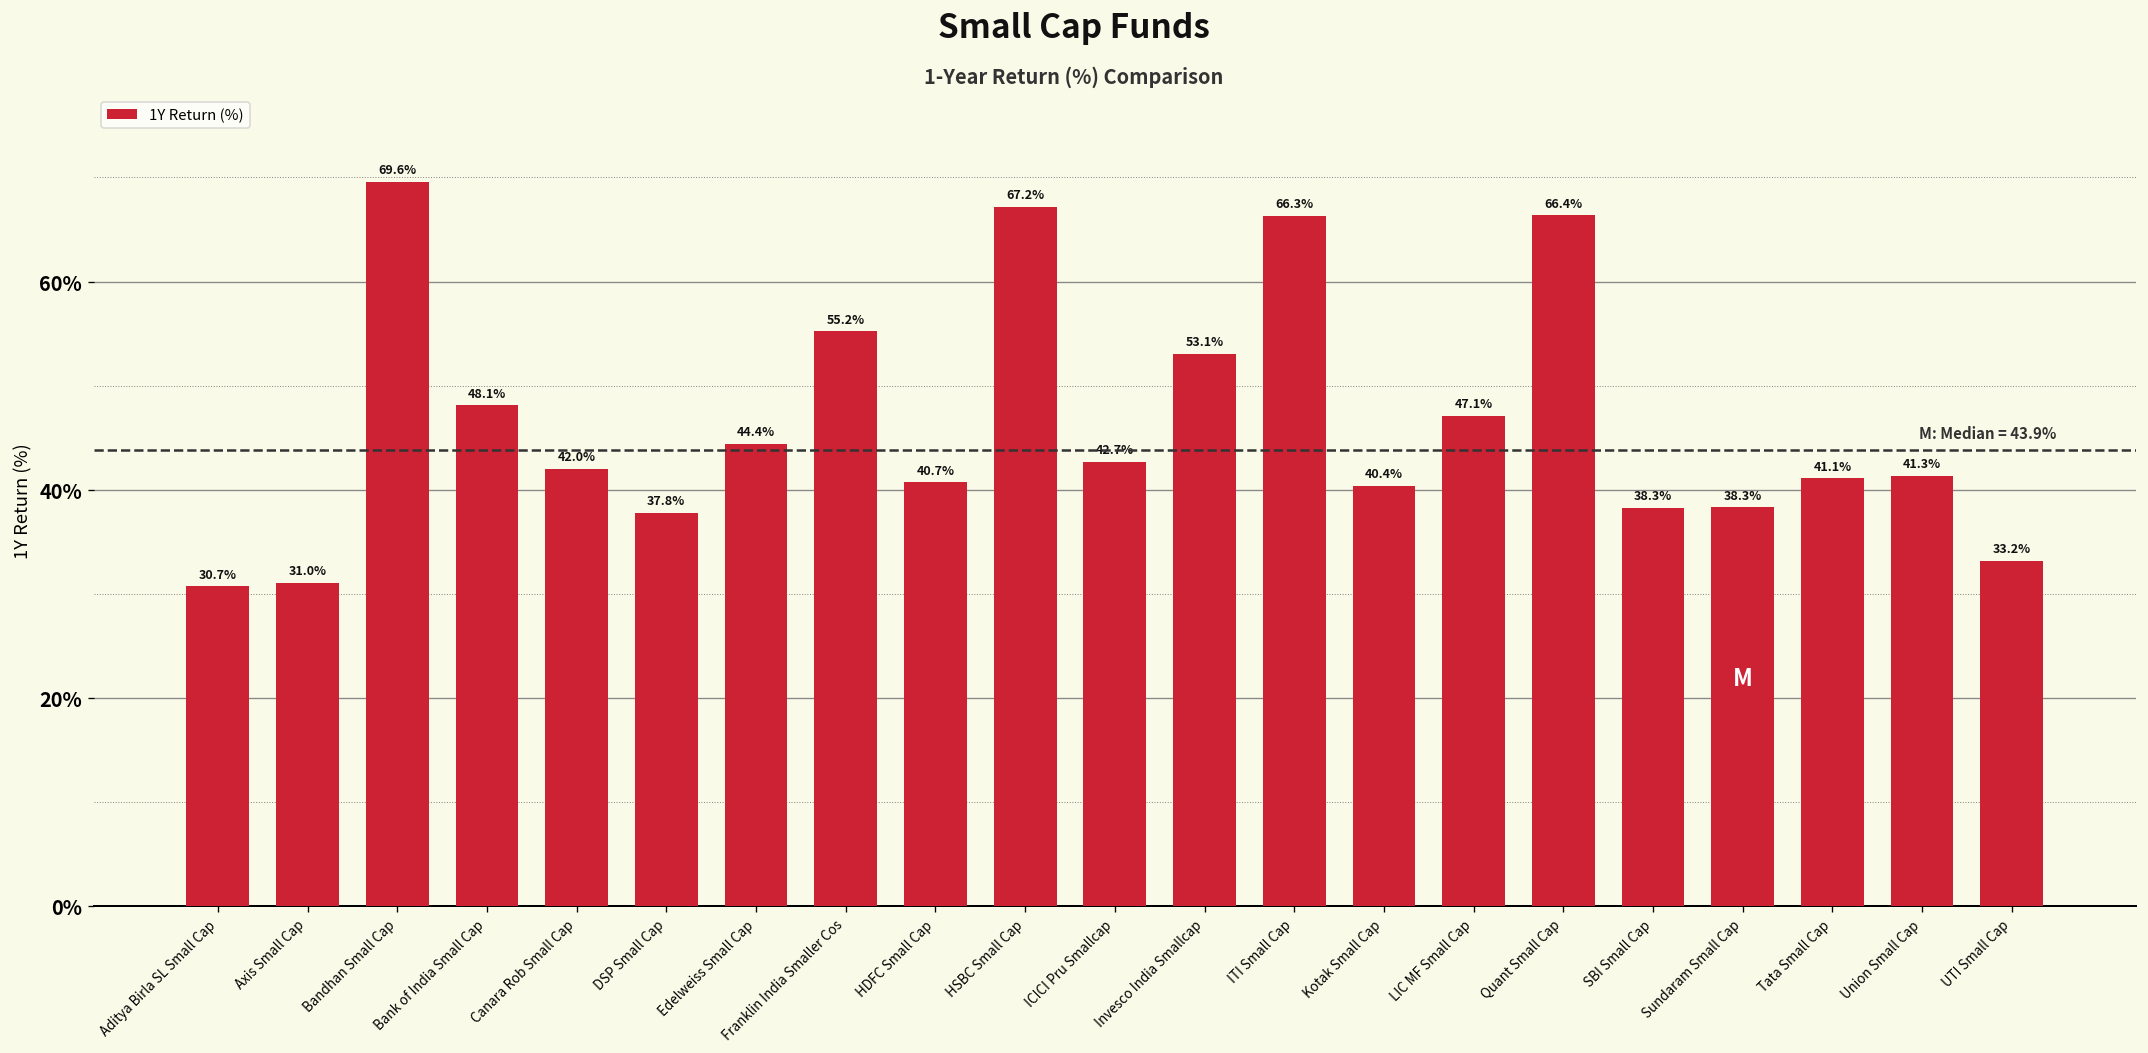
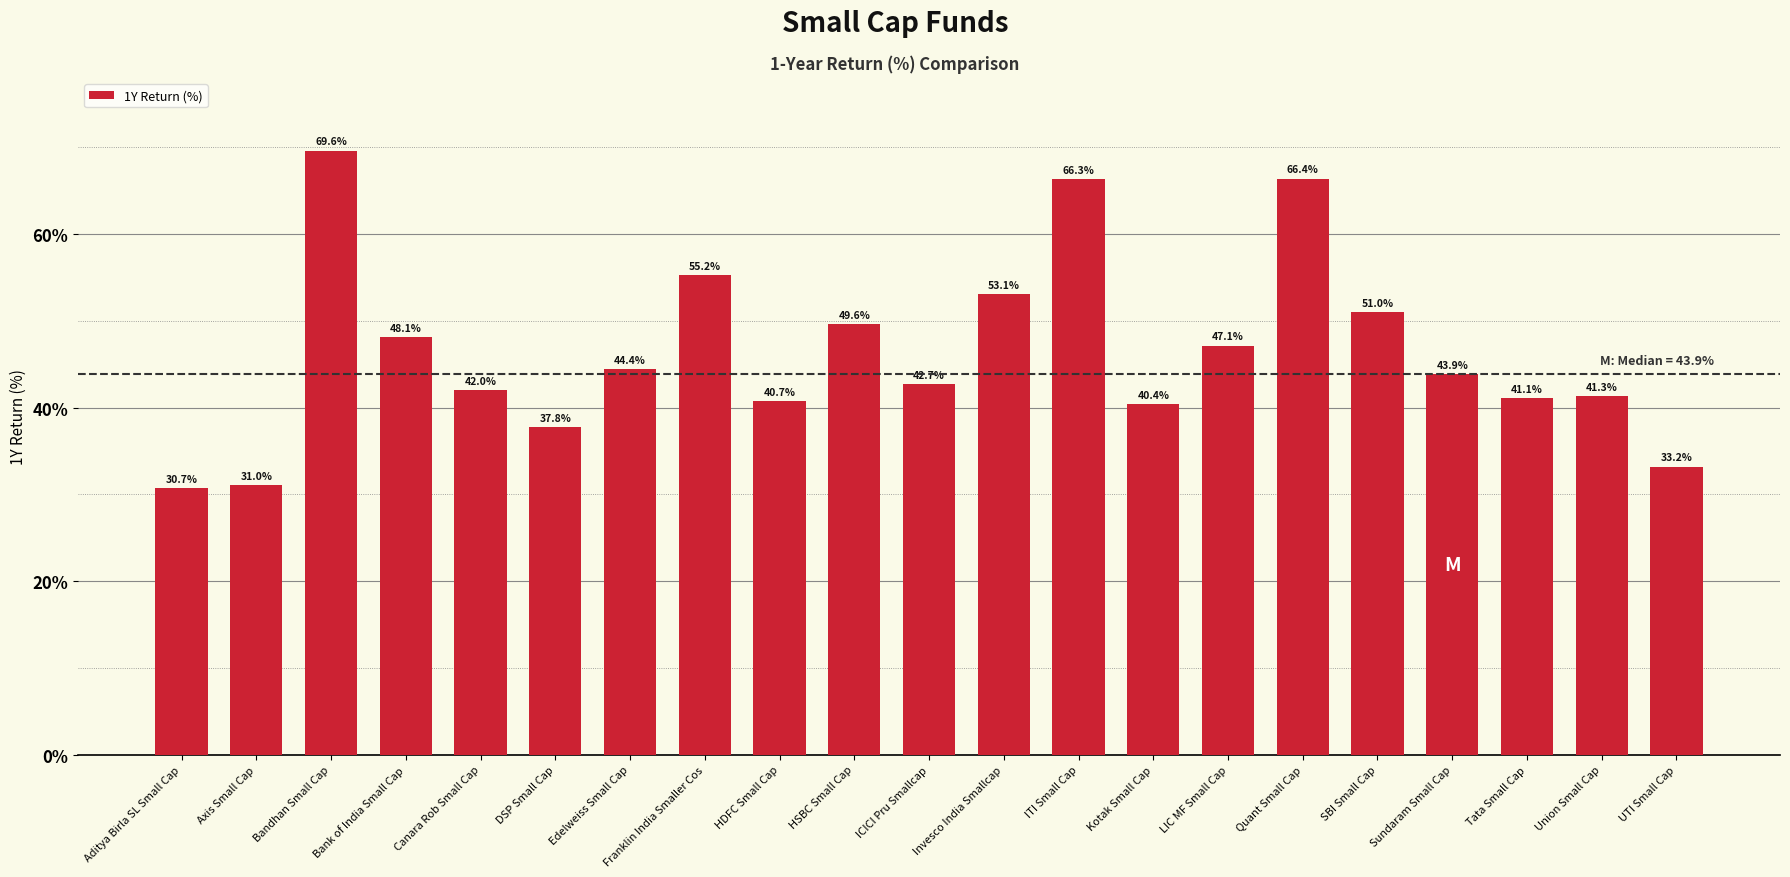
  {
    "Aditya Birla SL Small Cap": "30.7%",
    "Axis Small Cap": "31.0%",
    "Bandhan Small Cap": "69.6%",
    "Bank of India Small Cap": "48.1%",
    "Canara Rob Small Cap": "42.0%",
    "DSP Small Cap": "37.8%",
    "Edelweiss Small Cap": "44.4%",
    "Franklin India Smaller Cos": "55.2%",
    "HDFC Small Cap": "40.7%",
-   "HSBC Small Cap": "67.2%",
+   "HSBC Small Cap": "49.6%",
    "ICICI Pru Smallcap": "42.7%",
    "Invesco India Smallcap": "53.1%",
    "ITI Small Cap": "66.3%",
    "Kotak Small Cap": "40.4%",
    "LIC MF Small Cap": "47.1%",
    "Quant Small Cap": "66.4%",
-   "SBI Small Cap": "38.3%",
-   "Sundaram Small Cap": "38.3%",
+   "SBI Small Cap": "51.0%",
+   "Sundaram Small Cap": "43.9%",
    "Tata Small Cap": "41.1%",
    "Union Small Cap": "41.3%",
    "UTI Small Cap": "33.2%"
  }
